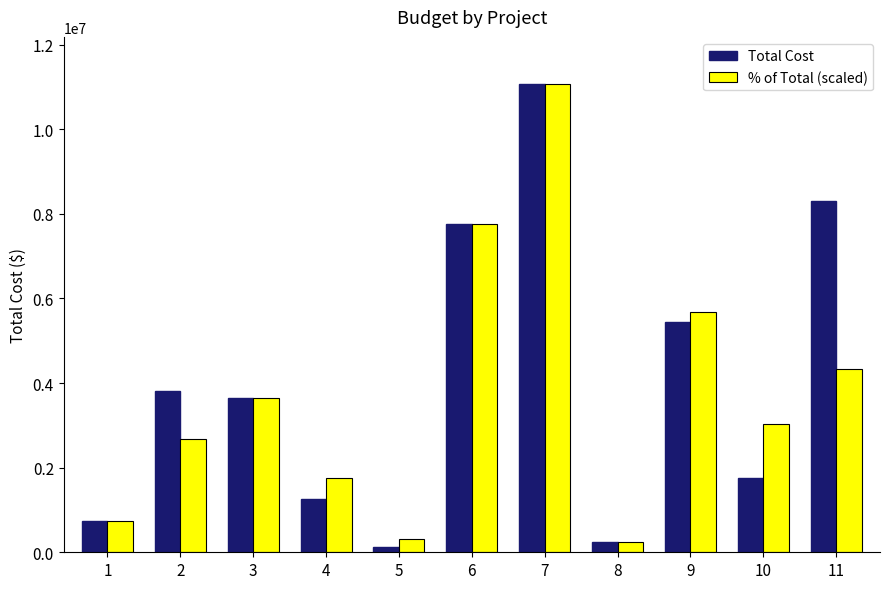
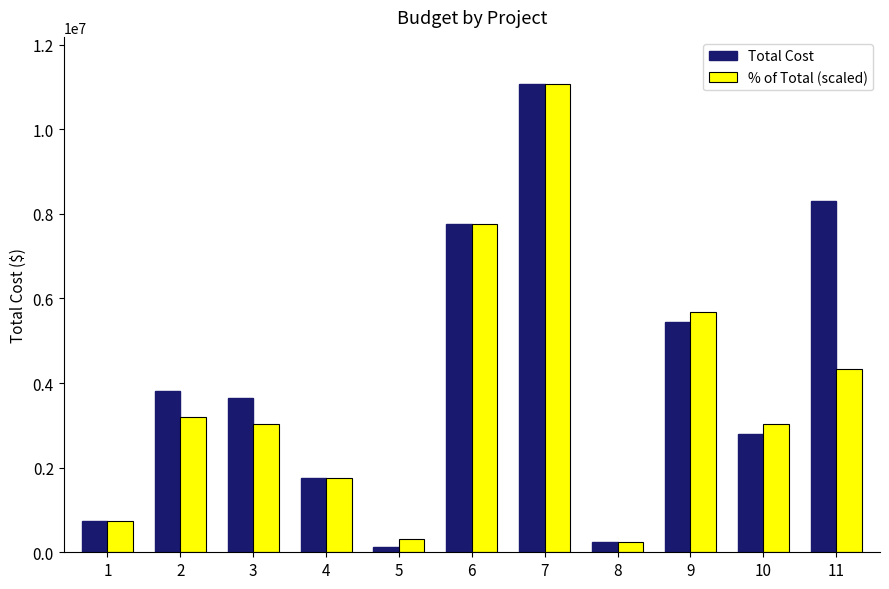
  {
    "Total Cost": {
      "1": 700000,
      "2": 3800000,
      "3": 3600000,
-     "4": 1300000,
+     "4": 1700000,
      "5": 100000,
      "6": 7800000,
      "7": 11100000,
      "8": 200000,
      "9": 5400000,
-     "10": 1700000,
+     "10": 2800000,
      "11": 8300000
    },
    "% of Total (scaled)": {
      "1": 700000,
-     "2": 2700000,
-     "3": 3600000,
+     "2": 3200000,
+     "3": 3000000,
      "4": 1700000,
      "5": 300000,
      "6": 7800000,
      "7": 11100000,
      "8": 200000,
      "9": 5700000,
      "10": 3000000,
      "11": 4300000
    }
  }
